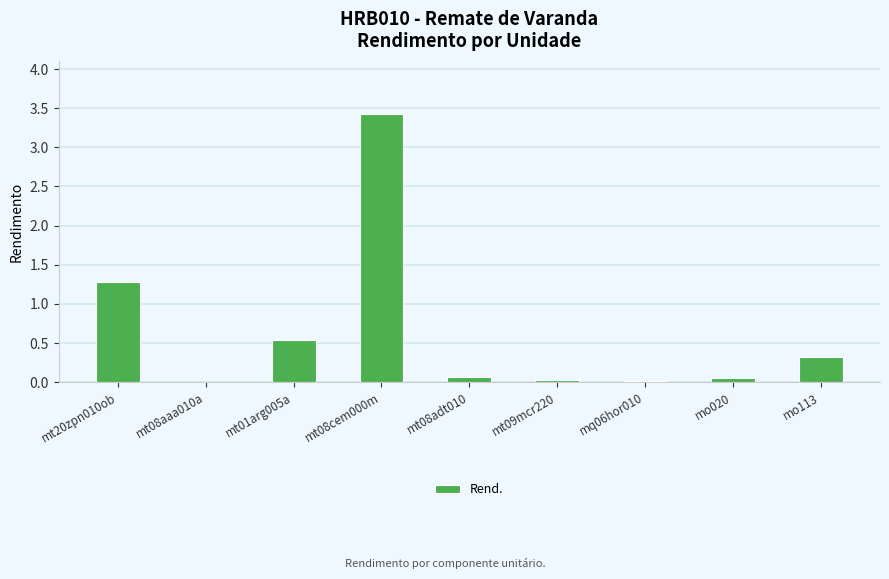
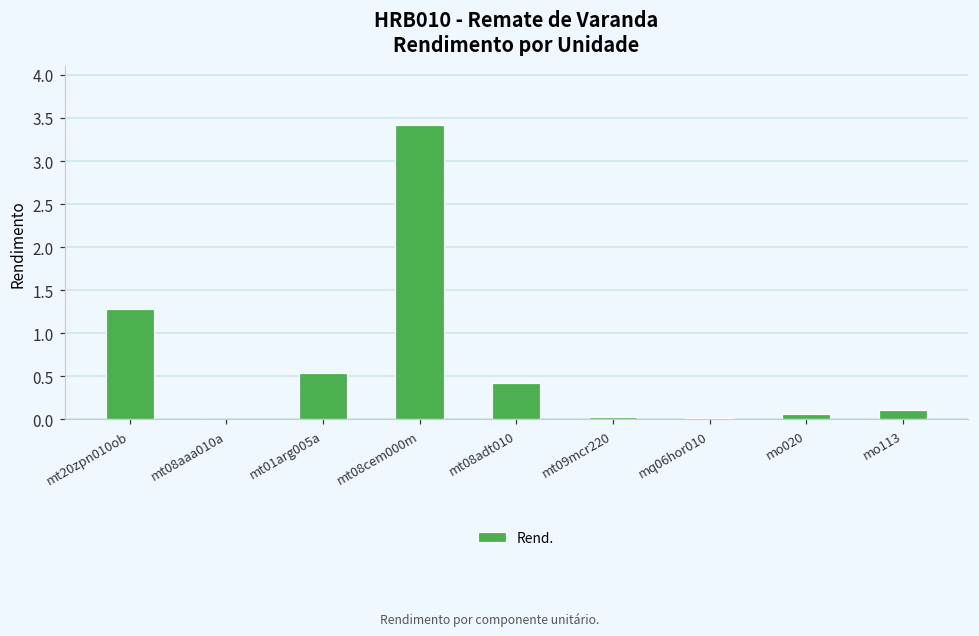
  {
    "mt20zpn010ob": 1.3,
    "mt01arg005a": 0.5,
    "mt08cem000m": 3.4,
-   "mt08adt010": 0.1,
+   "mt08adt010": 0.4,
    "mo020": 0.1,
-   "mo113": 0.3
+   "mo113": 0.1
  }
